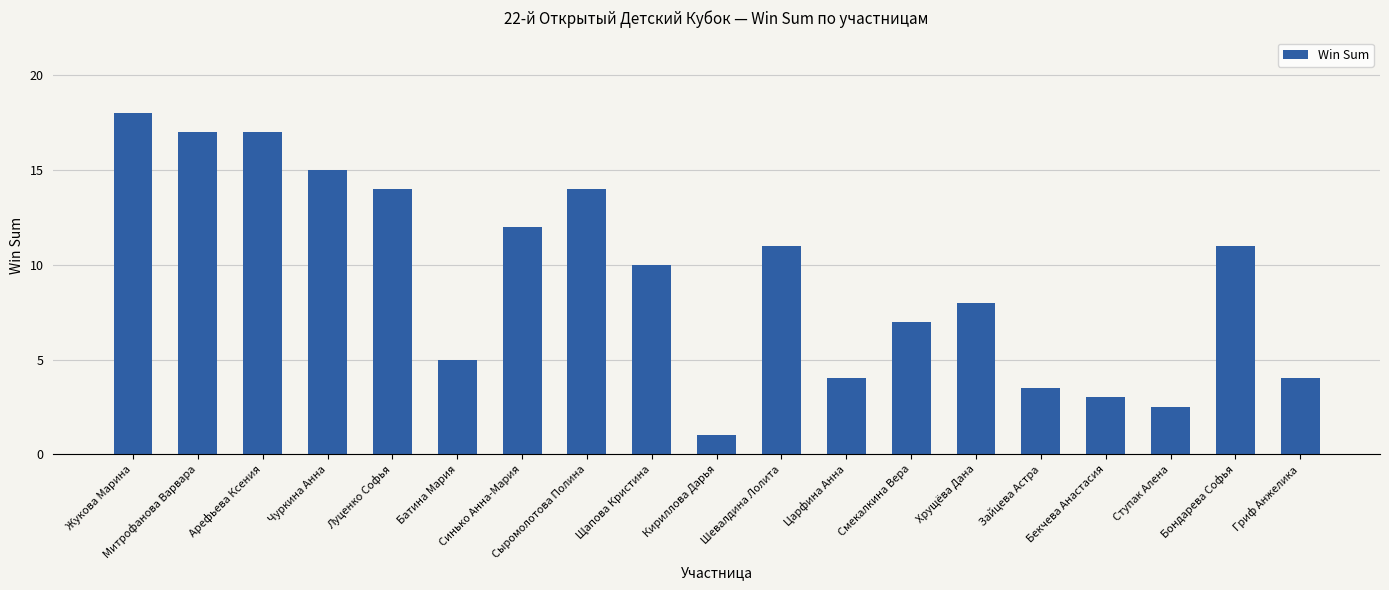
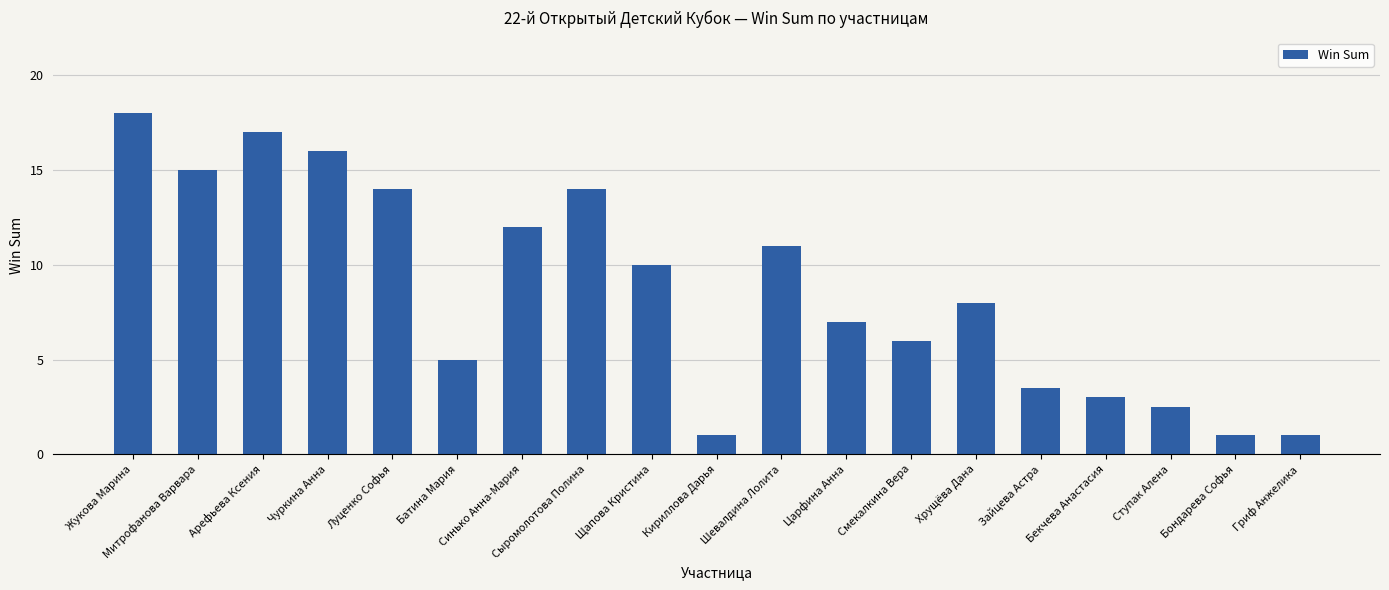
  {
    "Жукова Марина": 18,
-   "Митрофанова Варвара": 17,
+   "Митрофанова Варвара": 15,
    "Арефьева Ксения": 17,
-   "Чуркина Анна": 15,
+   "Чуркина Анна": 16,
    "Луценко Софья": 14,
    "Батина Мария": 5,
    "Синько Анна-Мария": 12,
    "Сыромолотова Полина": 14,
    "Щапова Кристина": 10,
    "Кириллова Дарья": 1,
    "Шевалдина Лолита": 11,
-   "Царфина Анна": 4,
-   "Смекалкина Вера": 7,
+   "Царфина Анна": 7,
+   "Смекалкина Вера": 6,
    "Хрущёва Дана": 8,
    "Зайцева Астра": 3.5,
    "Бекчева Анастасия": 3,
    "Ступак Алена": 2.5,
-   "Бондарева Софья": 11,
-   "Гриф Анжелика": 4
+   "Бондарева Софья": 1,
+   "Гриф Анжелика": 1
  }
